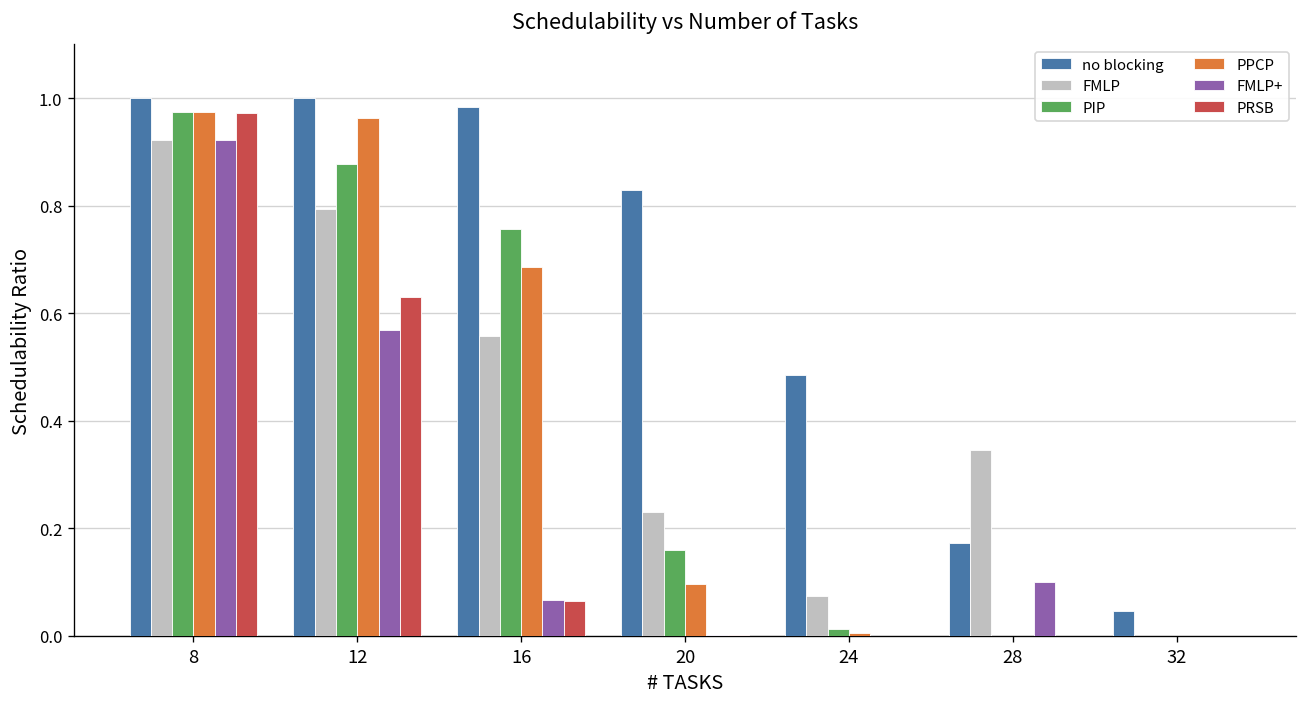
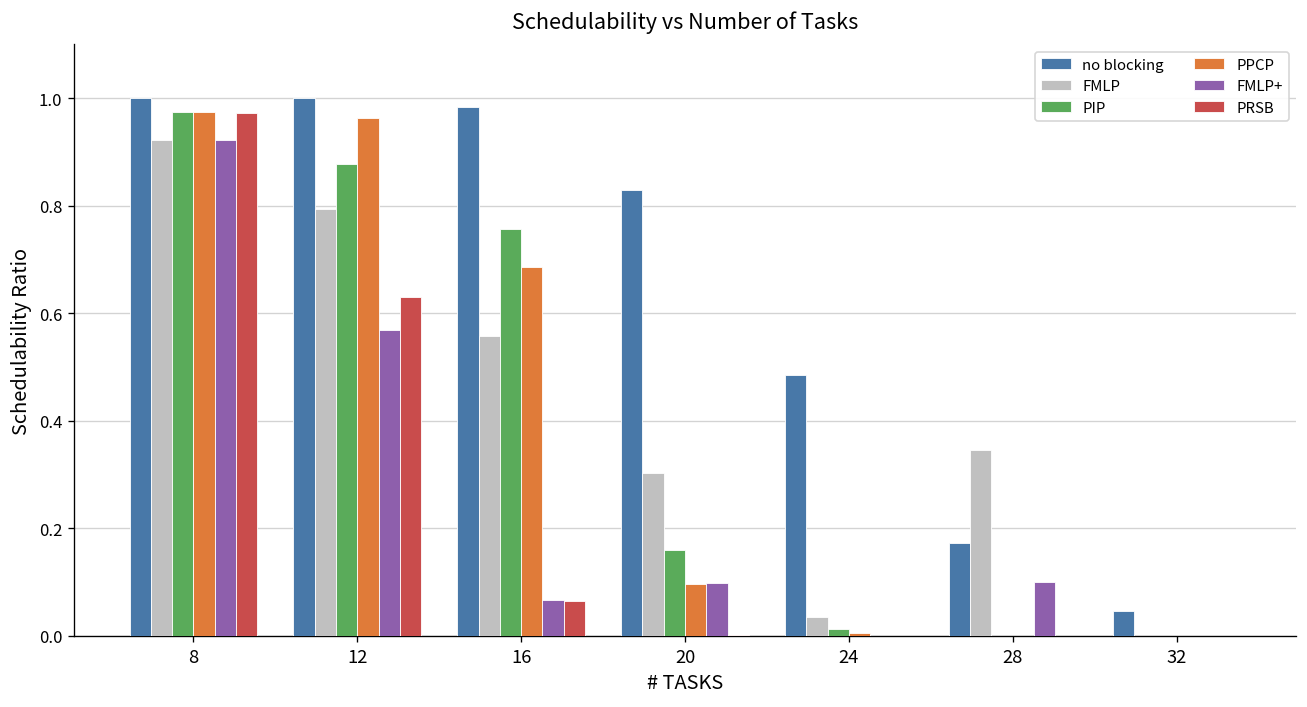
  {
    "no blocking": {
      "8": 1.00,
      "12": 1.00,
      "16": 0.98,
      "20": 0.83,
      "24": 0.48,
      "28": 0.17,
      "32": 0.05
    },
    "FMLP": {
      "8": 0.92,
      "12": 0.79,
      "16": 0.56,
-     "20": 0.23,
-     "24": 0.07,
+     "20": 0.30,
+     "24": 0.03,
      "28": 0.35,
      "32": 0.00
    },
    "PIP": {
      "8": 0.97,
      "12": 0.88,
      "16": 0.76,
      "20": 0.16,
      "24": 0.01,
      "28": 0.00,
      "32": 0.00
    },
    "FMLP+": {
      "8": 0.92,
      "12": 0.57,
      "16": 0.07,
-     "20": 0.00,
+     "20": 0.10,
      "24": 0.00,
      "28": 0.10,
      "32": 0.00
    }
  }
